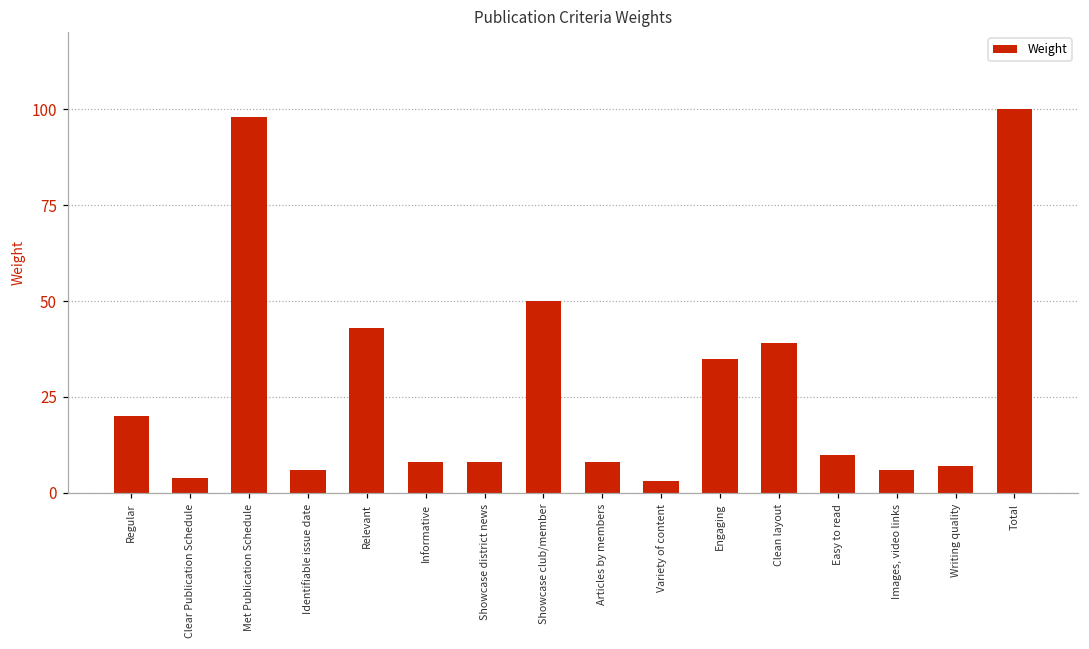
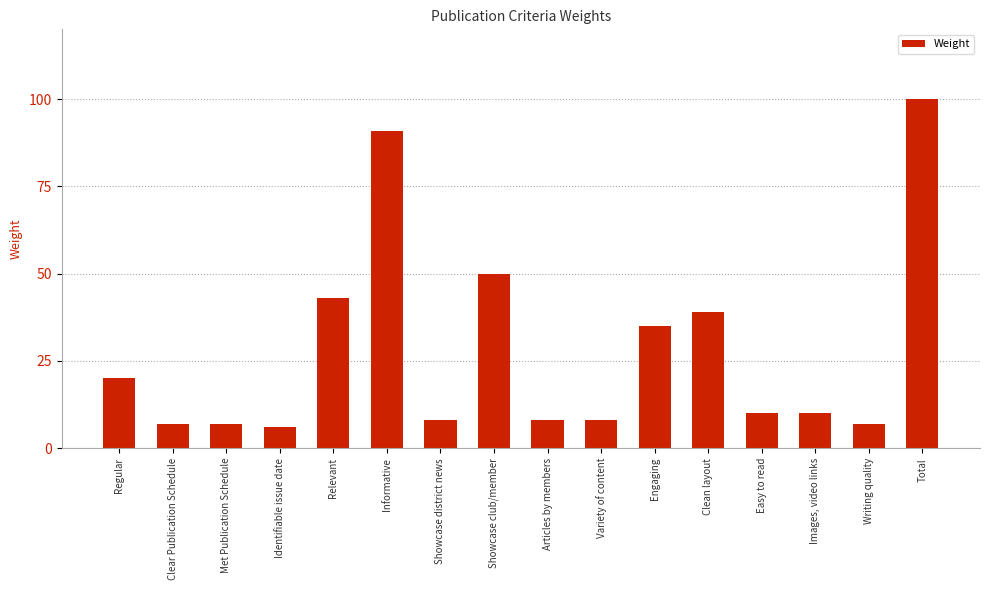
  {
    "Regular": 20,
-   "Clear Publication Schedule": 4,
-   "Met Publication Schedule": 98,
+   "Clear Publication Schedule": 7,
+   "Met Publication Schedule": 7,
    "Identifiable issue date": 6,
    "Relevant": 43,
-   "Informative": 8,
+   "Informative": 91,
    "Showcase district news": 8,
    "Showcase club/member": 50,
    "Articles by members": 8,
-   "Variety of content": 3,
+   "Variety of content": 8,
    "Engaging": 35,
    "Clean layout": 39,
    "Easy to read": 10,
-   "Images, video links": 6,
+   "Images, video links": 10,
    "Writing quality": 7,
    "Total": 100
  }
